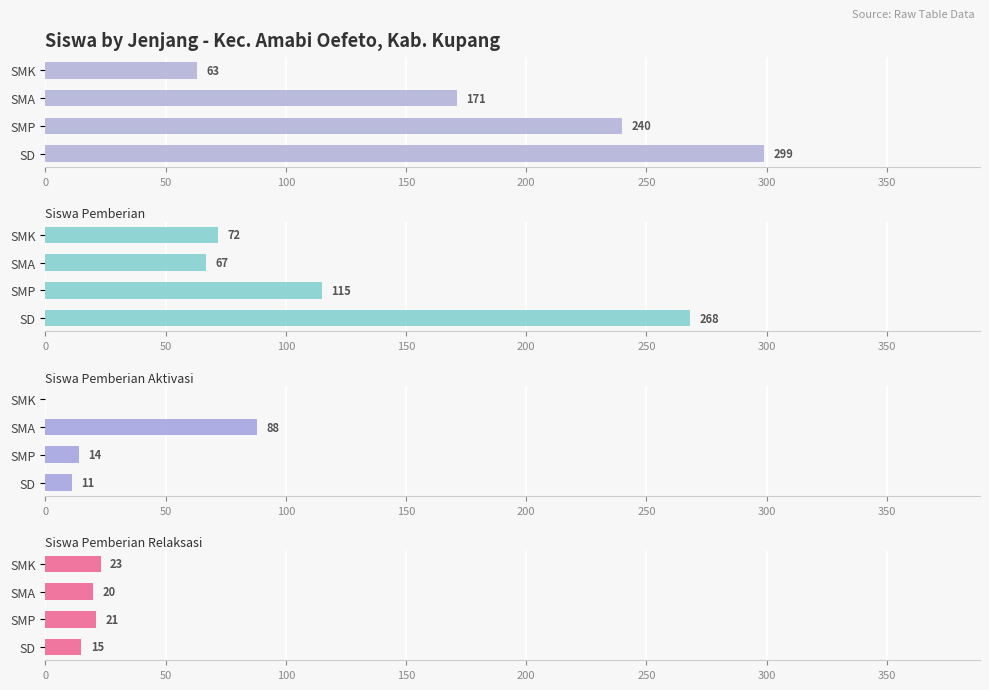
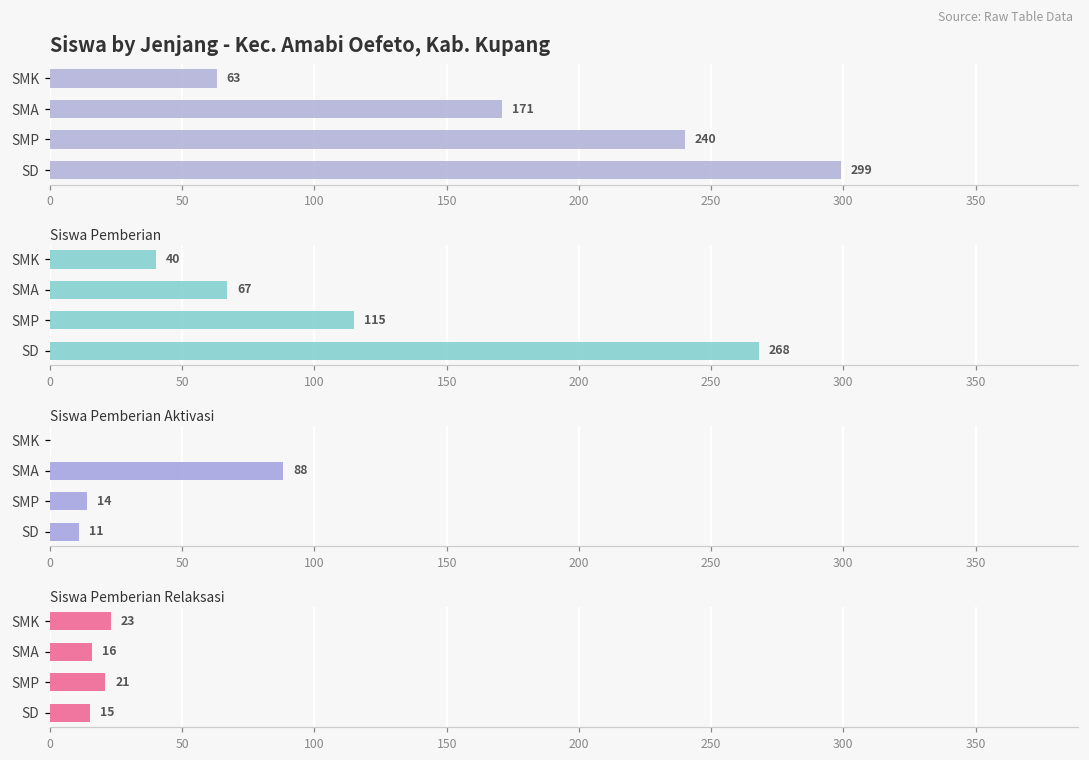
  {
    "Siswa by Jenjang - Kec. Amabi Oefeto, Kab. Kupang": {
      "SMK": 63,
      "SMA": 171,
      "SMP": 240,
      "SD": 299
    },
    "Siswa Pemberian": {
-     "SMK": 72,
+     "SMK": 40,
      "SMA": 67,
      "SMP": 115,
      "SD": 268
    },
    "Siswa Pemberian Aktivasi": {
      "SMA": 88,
      "SMP": 14,
      "SD": 11
    },
    "Siswa Pemberian Relaksasi": {
      "SMK": 23,
-     "SMA": 20,
+     "SMA": 16,
      "SMP": 21,
      "SD": 15
    }
  }
